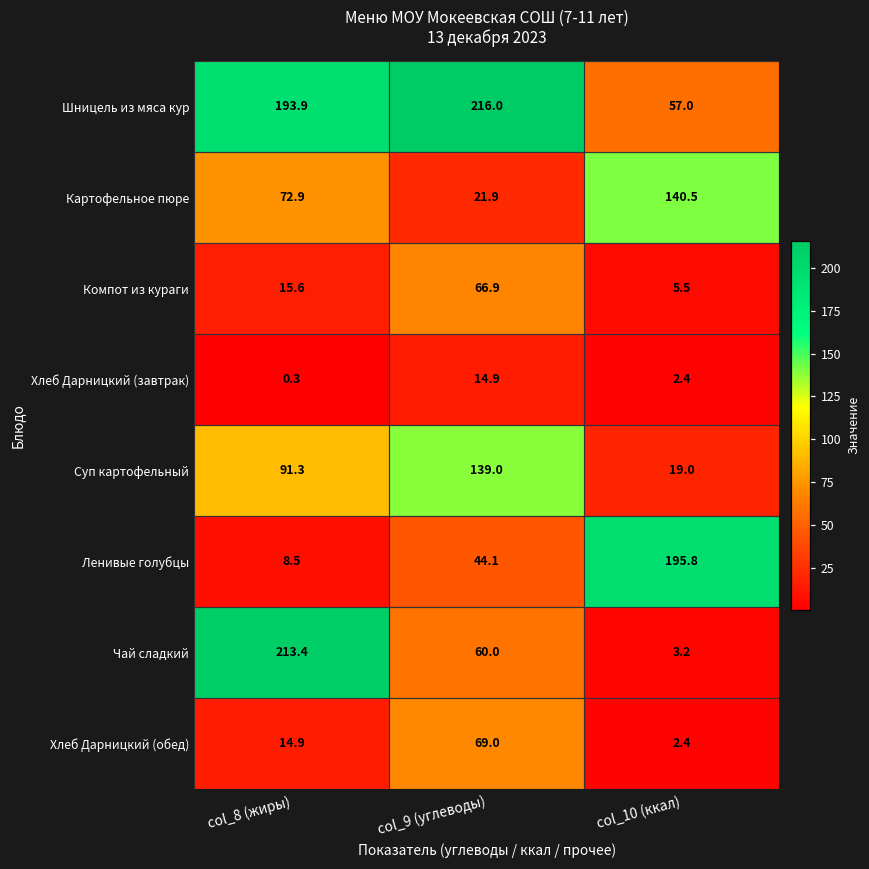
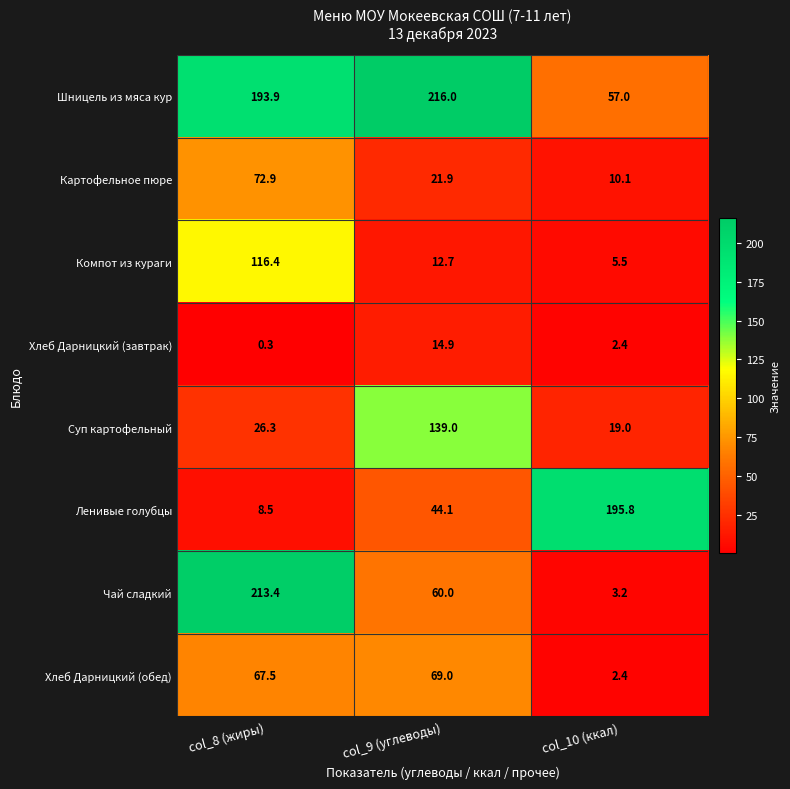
  {
    "Шницель из мяса кур": {
      "col_8 (жиры)": 193.9,
      "col_9 (углеводы)": 216.0,
      "col_10 (ккал)": 57.0
    },
    "Картофельное пюре": {
      "col_8 (жиры)": 72.9,
      "col_9 (углеводы)": 21.9,
-     "col_10 (ккал)": 140.5
+     "col_10 (ккал)": 10.1
    },
    "Компот из кураги": {
-     "col_8 (жиры)": 15.6,
-     "col_9 (углеводы)": 66.9,
+     "col_8 (жиры)": 116.4,
+     "col_9 (углеводы)": 12.7,
      "col_10 (ккал)": 5.5
    },
    "Хлеб Дарницкий (завтрак)": {
      "col_8 (жиры)": 0.3,
      "col_9 (углеводы)": 14.9,
      "col_10 (ккал)": 2.4
    },
    "Суп картофельный": {
-     "col_8 (жиры)": 91.3,
+     "col_8 (жиры)": 26.3,
      "col_9 (углеводы)": 139.0,
      "col_10 (ккал)": 19.0
    },
    "Ленивые голубцы": {
      "col_8 (жиры)": 8.5,
      "col_9 (углеводы)": 44.1,
      "col_10 (ккал)": 195.8
    },
    "Чай сладкий": {
      "col_8 (жиры)": 213.4,
      "col_9 (углеводы)": 60.0,
      "col_10 (ккал)": 3.2
    },
    "Хлеб Дарницкий (обед)": {
-     "col_8 (жиры)": 14.9,
+     "col_8 (жиры)": 67.5,
      "col_9 (углеводы)": 69.0,
      "col_10 (ккал)": 2.4
    }
  }
